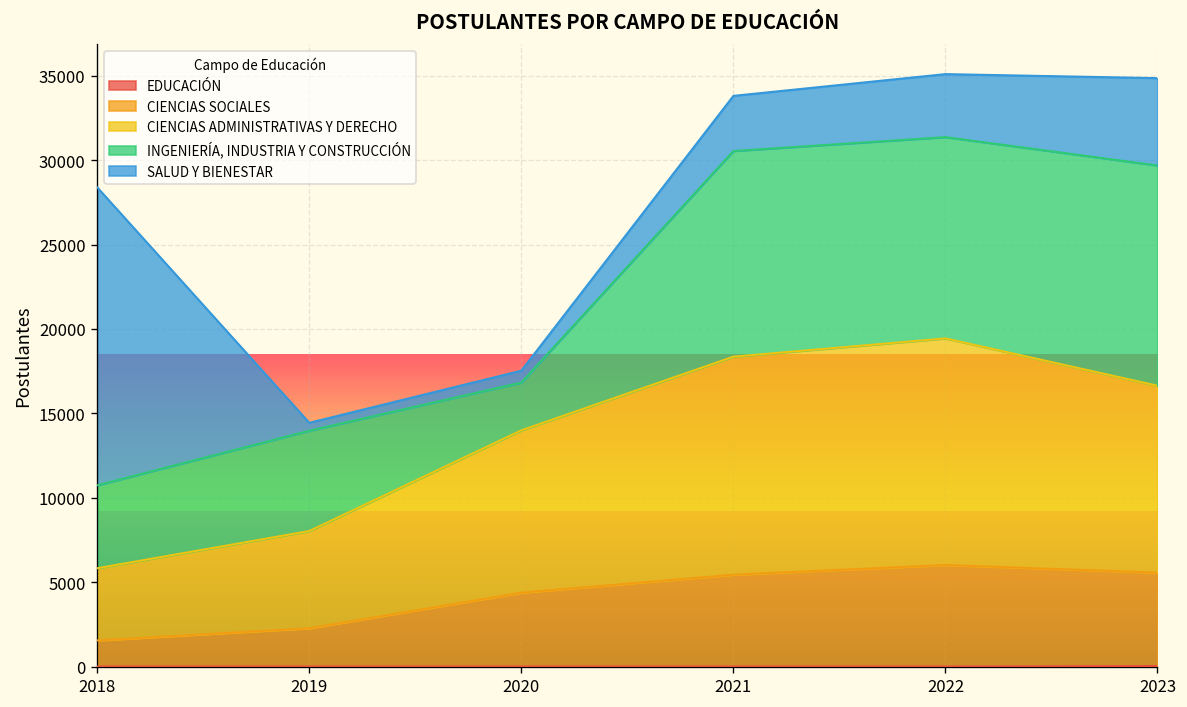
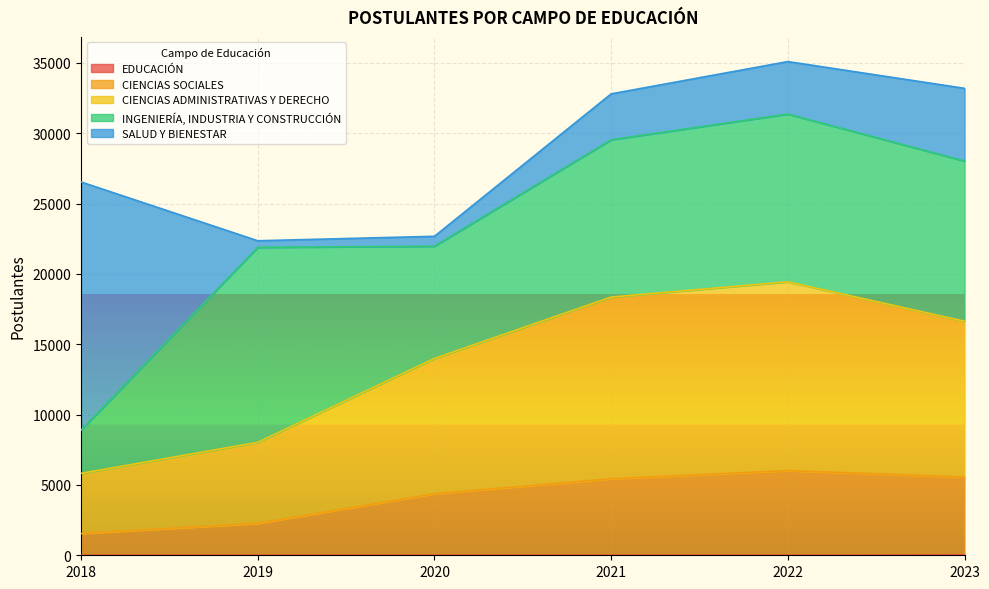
  {
    "EDUCACIÓN": {
      "2018": 0,
      "2019": 0,
      "2020": 0,
      "2021": 0,
      "2022": 0,
      "2023": 0
    },
    "INGENIERÍA, INDUSTRIA Y CONSTRUCCIÓN": {
-     "2018": 4900,
-     "2019": 5900,
-     "2020": 2800,
-     "2021": 12200,
+     "2018": 3100,
+     "2019": 13900,
+     "2020": 8000,
+     "2021": 11200,
      "2022": 11900,
-     "2023": 13000
+     "2023": 11400
    },
    "SALUD Y BIENESTAR": {
      "2018": 17700,
      "2019": 500,
      "2020": 700,
      "2021": 3300,
      "2022": 3700,
      "2023": 5200
    }
  }
